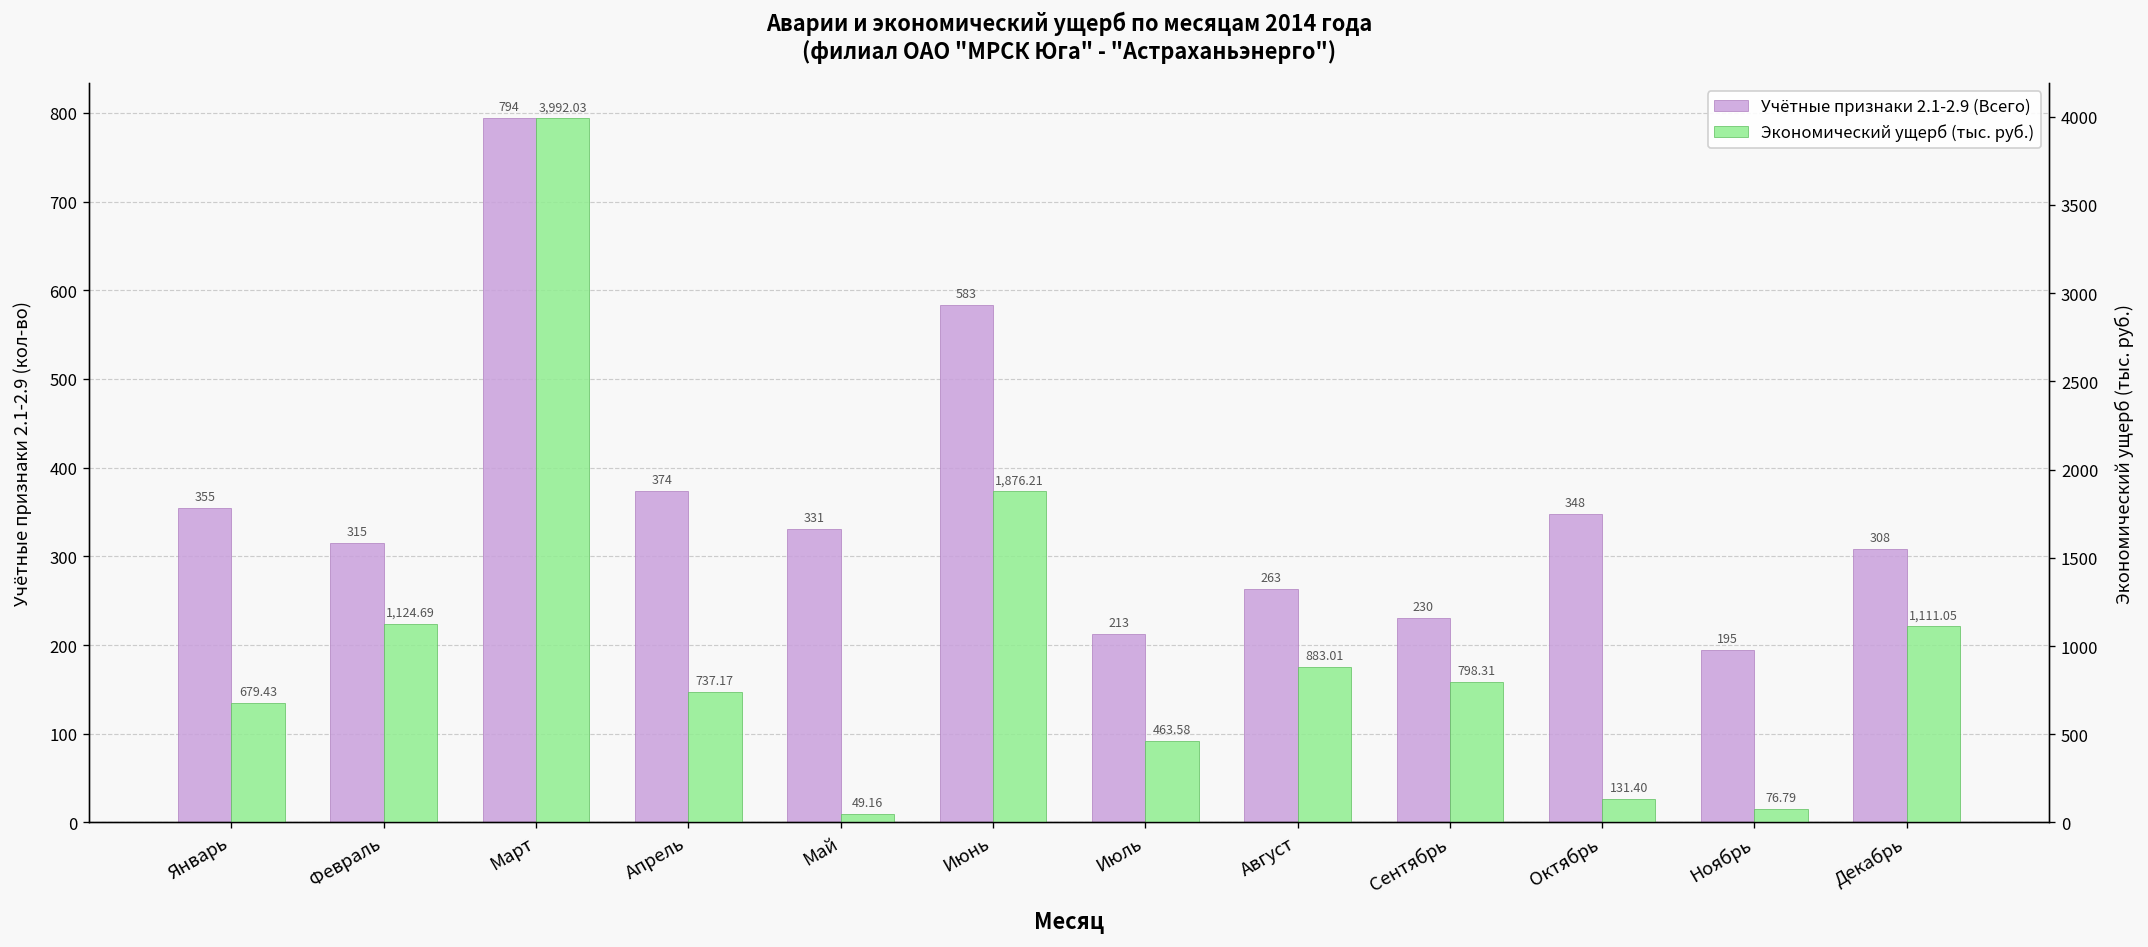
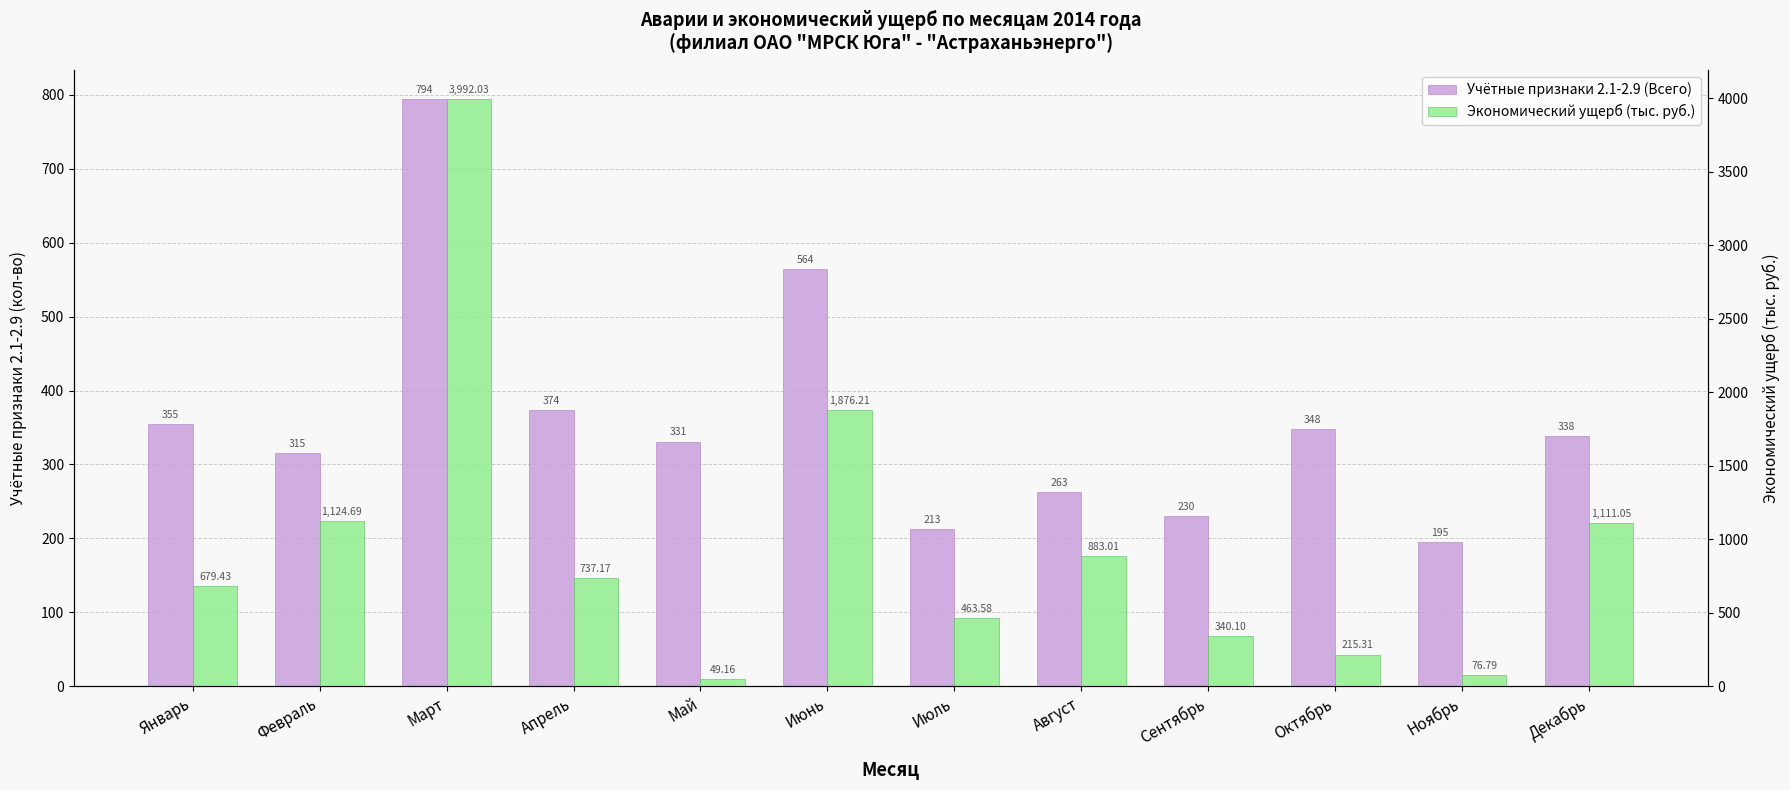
  {
    "Учётные признаки 2.1-2.9 (Всего)": {
      "Январь": "355",
      "Февраль": "315",
      "Март": "794",
      "Апрель": "374",
      "Май": "331",
-     "Июнь": "583",
+     "Июнь": "564",
      "Июль": "213",
      "Август": "263",
      "Сентябрь": "230",
      "Октябрь": "348",
      "Ноябрь": "195",
-     "Декабрь": "308"
+     "Декабрь": "338"
    },
    "Экономический ущерб (тыс. руб.)": {
      "Январь": "679.43",
      "Февраль": "1,124.69",
      "Март": "3,992.03",
      "Апрель": "737.17",
      "Май": "49.16",
      "Июнь": "1,876.21",
      "Июль": "463.58",
      "Август": "883.01",
-     "Сентябрь": "798.31",
-     "Октябрь": "131.40",
+     "Сентябрь": "340.10",
+     "Октябрь": "215.31",
      "Ноябрь": "76.79",
      "Декабрь": "1,111.05"
    }
  }
